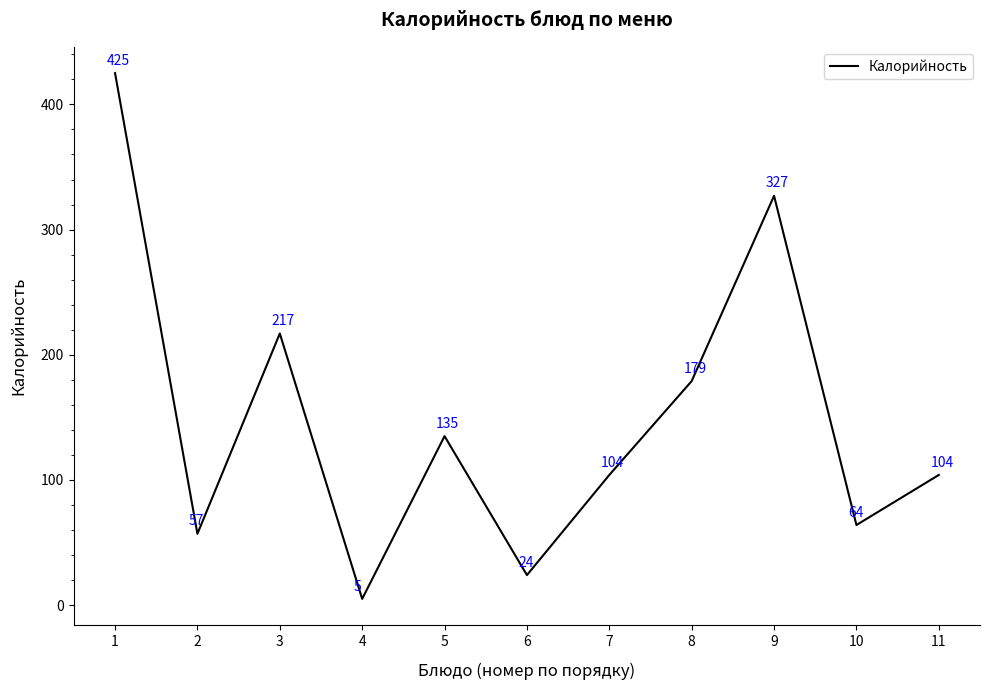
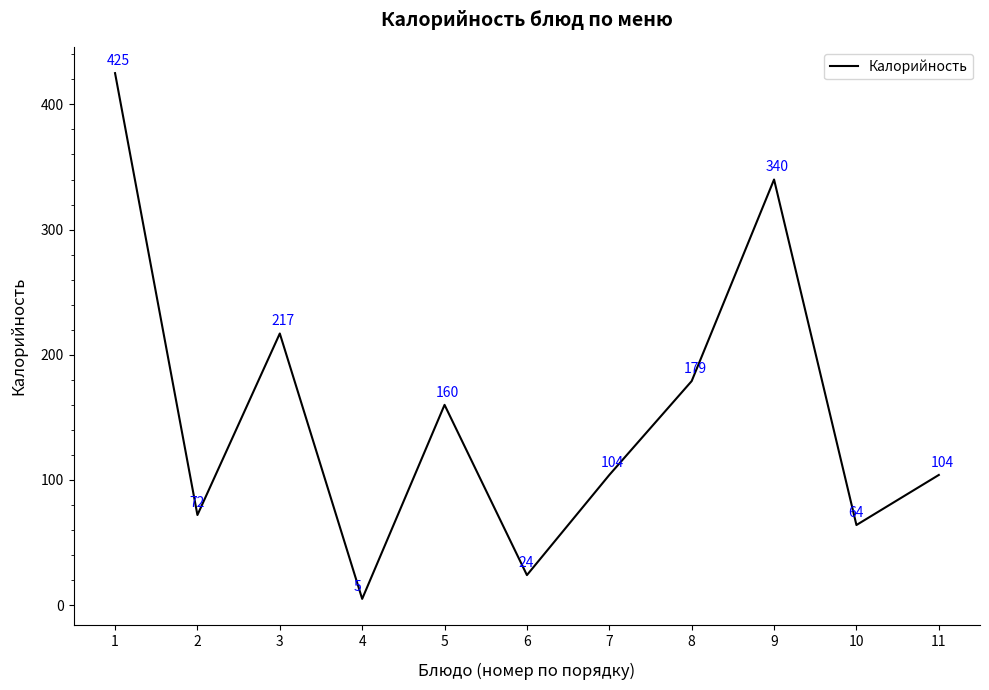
  {
    "1": 425,
-   "2": 57,
+   "2": 72,
    "3": 217,
    "4": 5,
-   "5": 135,
+   "5": 160,
    "6": 24,
    "7": 104,
    "8": 179,
-   "9": 327,
+   "9": 340,
    "10": 64,
    "11": 104
  }
